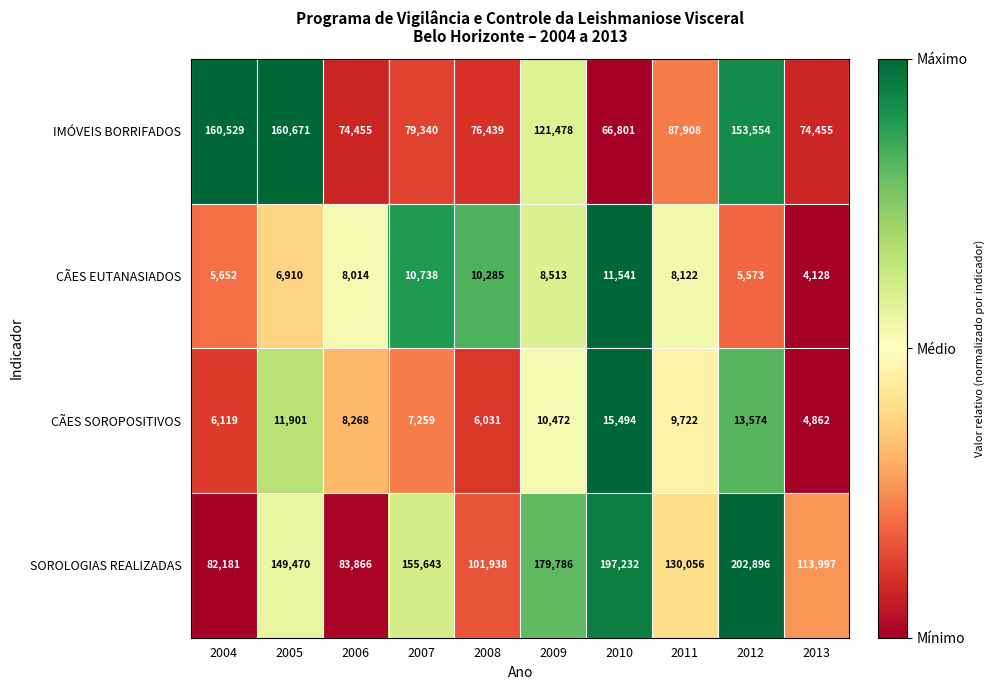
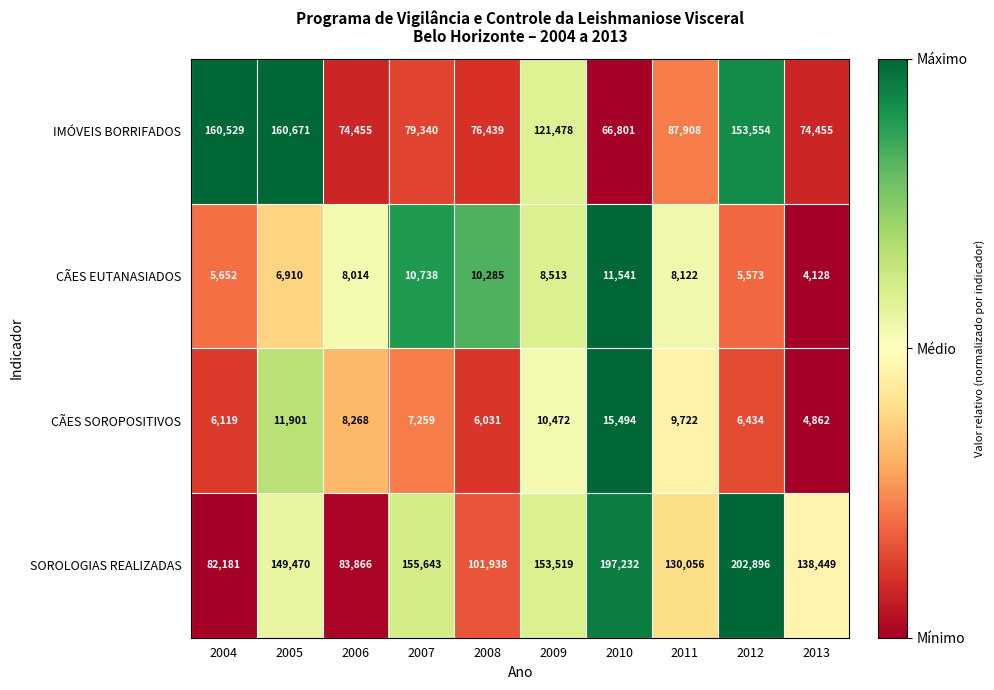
  {
    "IMÓVEIS BORRIFADOS": {
      "2004": "160,529",
      "2005": "160,671",
      "2006": "74,455",
      "2007": "79,340",
      "2008": "76,439",
      "2009": "121,478",
      "2010": "66,801",
      "2011": "87,908",
      "2012": "153,554",
      "2013": "74,455"
    },
    "CÃES EUTANASIADOS": {
      "2004": "5,652",
      "2005": "6,910",
      "2006": "8,014",
      "2007": "10,738",
      "2008": "10,285",
      "2009": "8,513",
      "2010": "11,541",
      "2011": "8,122",
      "2012": "5,573",
      "2013": "4,128"
    },
    "CÃES SOROPOSITIVOS": {
      "2004": "6,119",
      "2005": "11,901",
      "2006": "8,268",
      "2007": "7,259",
      "2008": "6,031",
      "2009": "10,472",
      "2010": "15,494",
      "2011": "9,722",
-     "2012": "13,574",
+     "2012": "6,434",
      "2013": "4,862"
    },
    "SOROLOGIAS REALIZADAS": {
      "2004": "82,181",
      "2005": "149,470",
      "2006": "83,866",
      "2007": "155,643",
      "2008": "101,938",
-     "2009": "179,786",
+     "2009": "153,519",
      "2010": "197,232",
      "2011": "130,056",
      "2012": "202,896",
-     "2013": "113,997"
+     "2013": "138,449"
    }
  }
